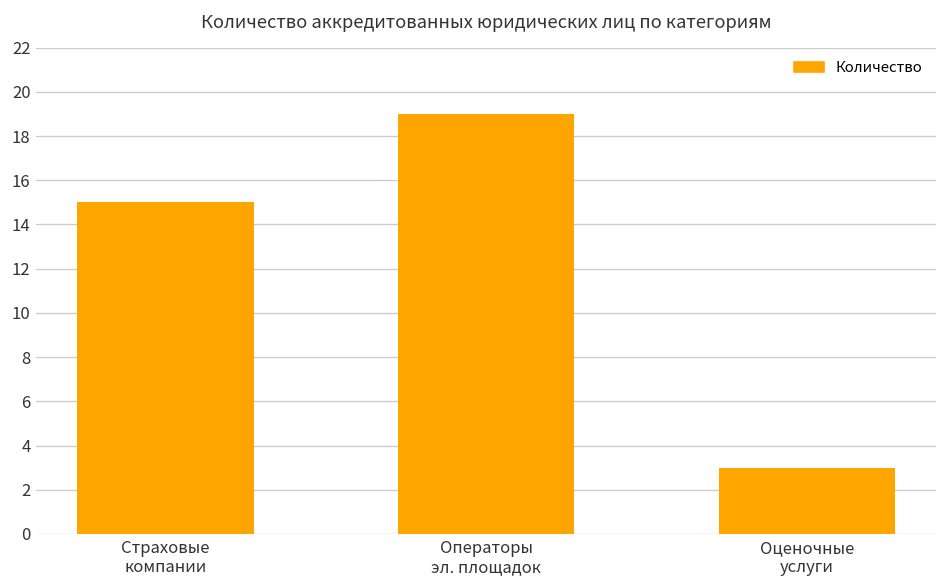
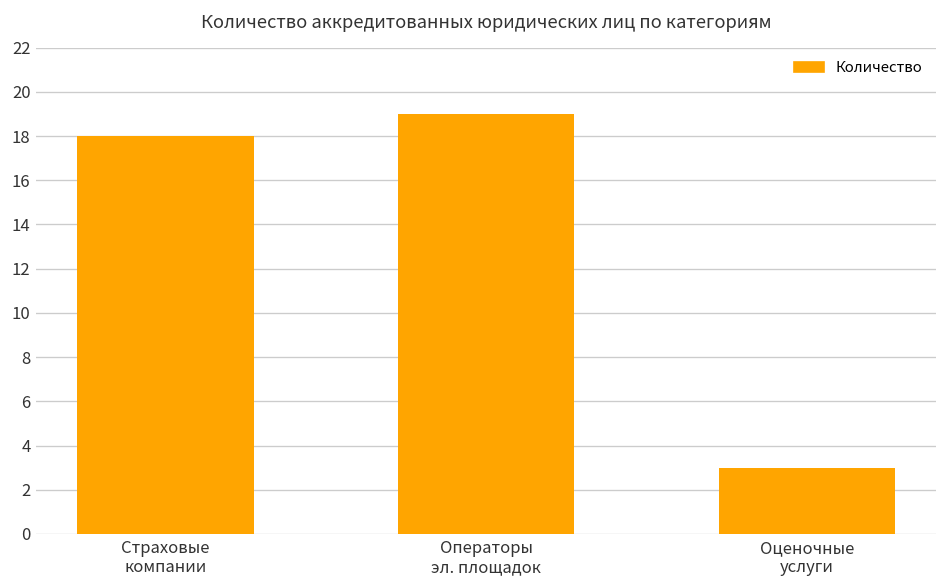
  {
-   "Страховые компании": 15,
+   "Страховые компании": 18,
    "Операторы эл. площадок": 19,
    "Оценочные услуги": 3
  }
